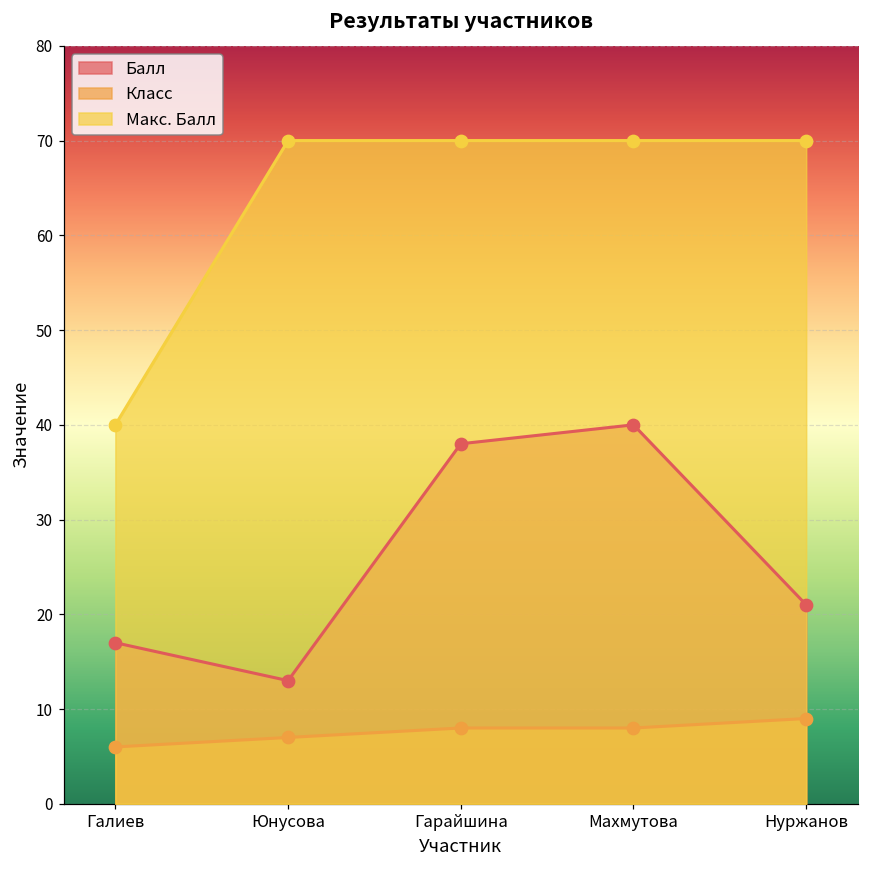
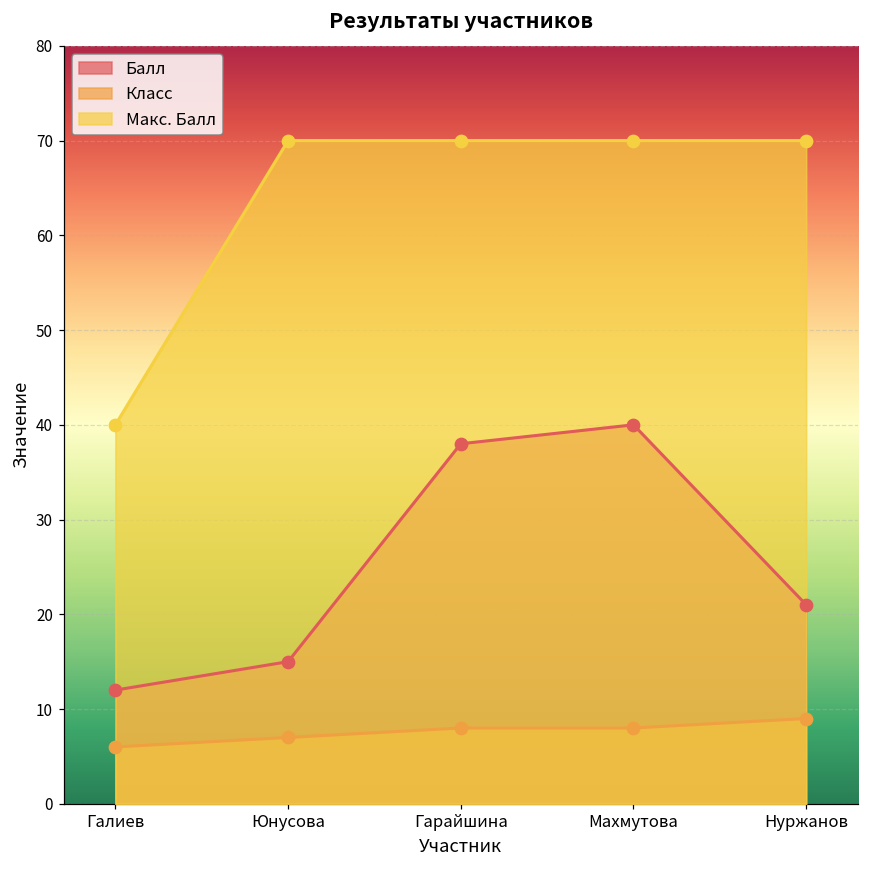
  {
    "Балл": {
-     "Галиев": 17,
-     "Юнусова": 13,
+     "Галиев": 12,
+     "Юнусова": 15,
      "Гарайшина": 38,
      "Махмутова": 40,
      "Нуржанов": 21
    }
  }
